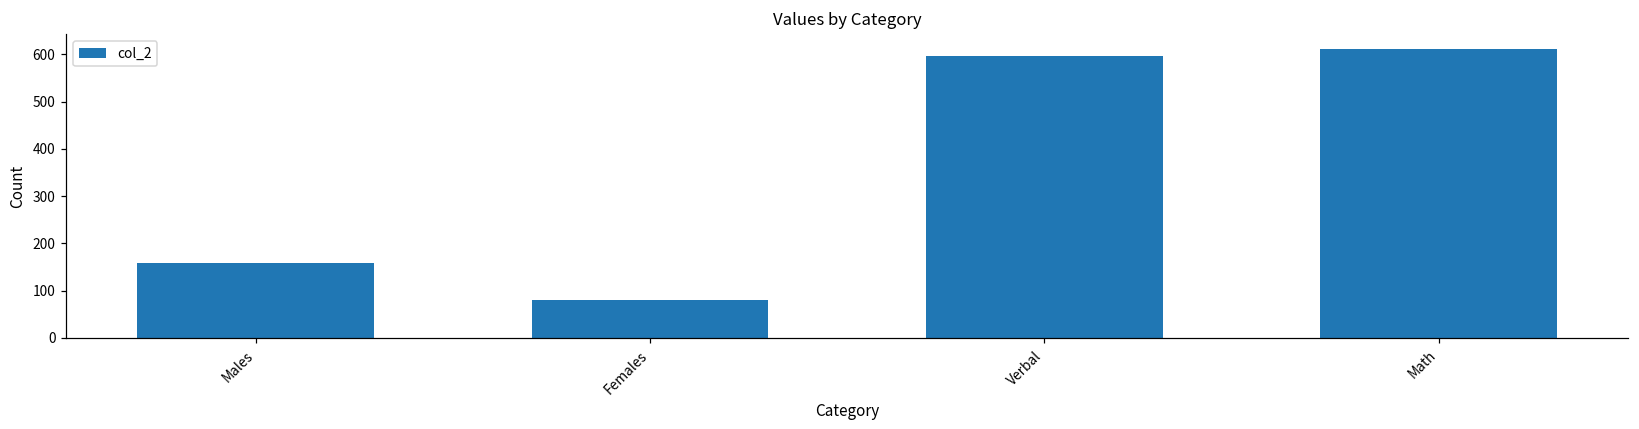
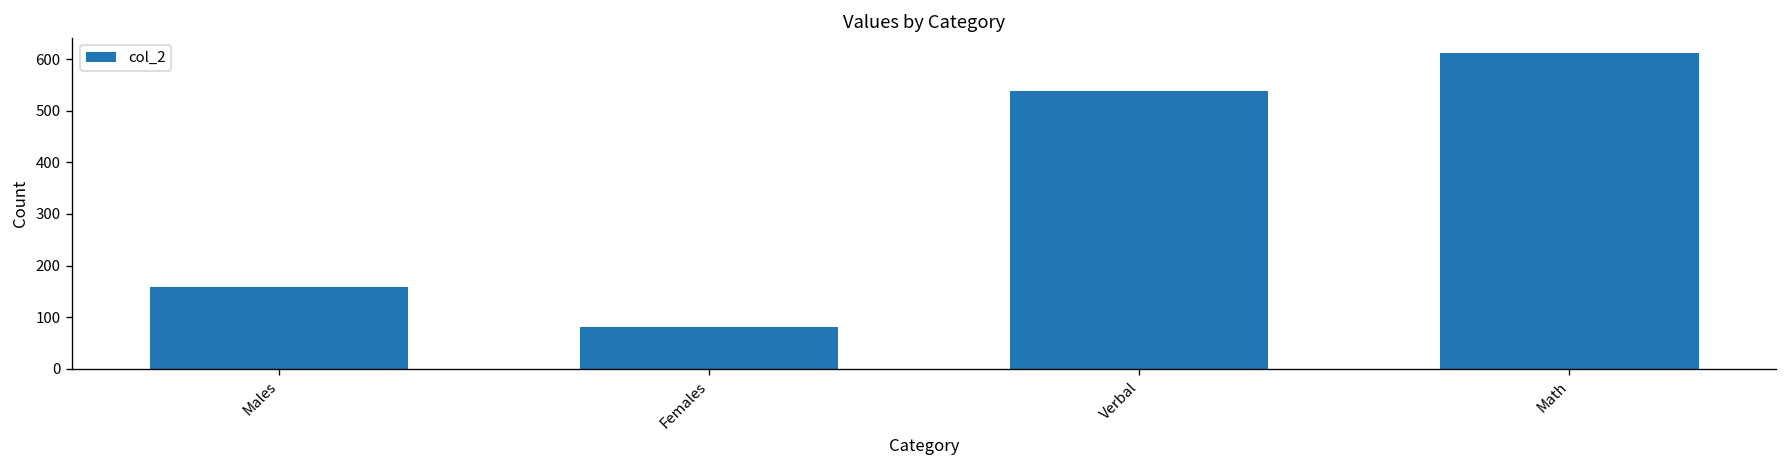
  {
    "Males": 160,
    "Females": 80,
-   "Verbal": 600,
+   "Verbal": 540,
    "Math": 610
  }
